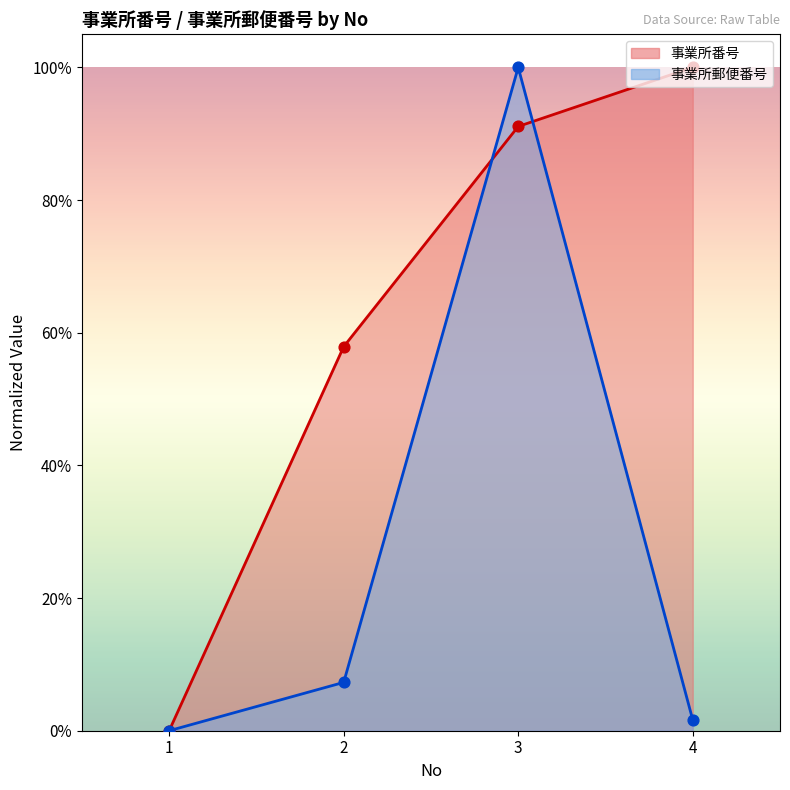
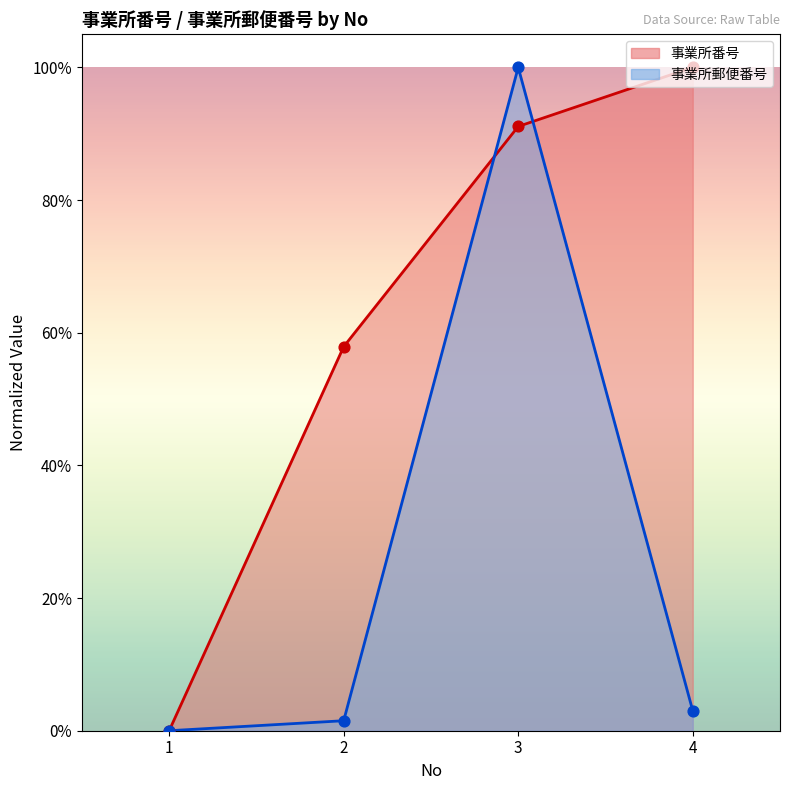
  {
    "事業所番号": {
      "2": "58%",
      "3": "91%"
    },
    "事業所郵便番号": {
-     "2": "7%",
+     "2": "2%",
      "3": "100%",
-     "4": "2%"
+     "4": "3%"
    }
  }
